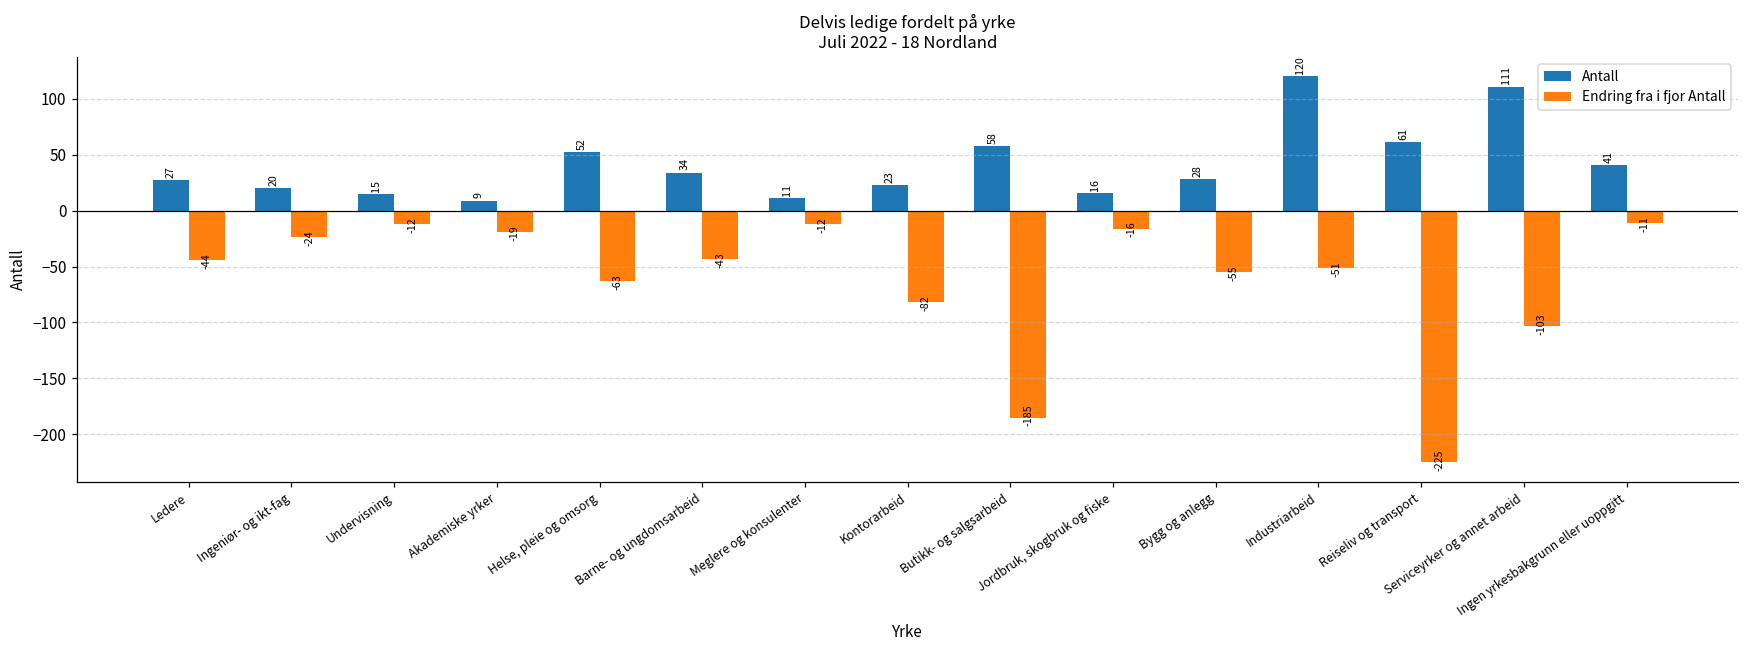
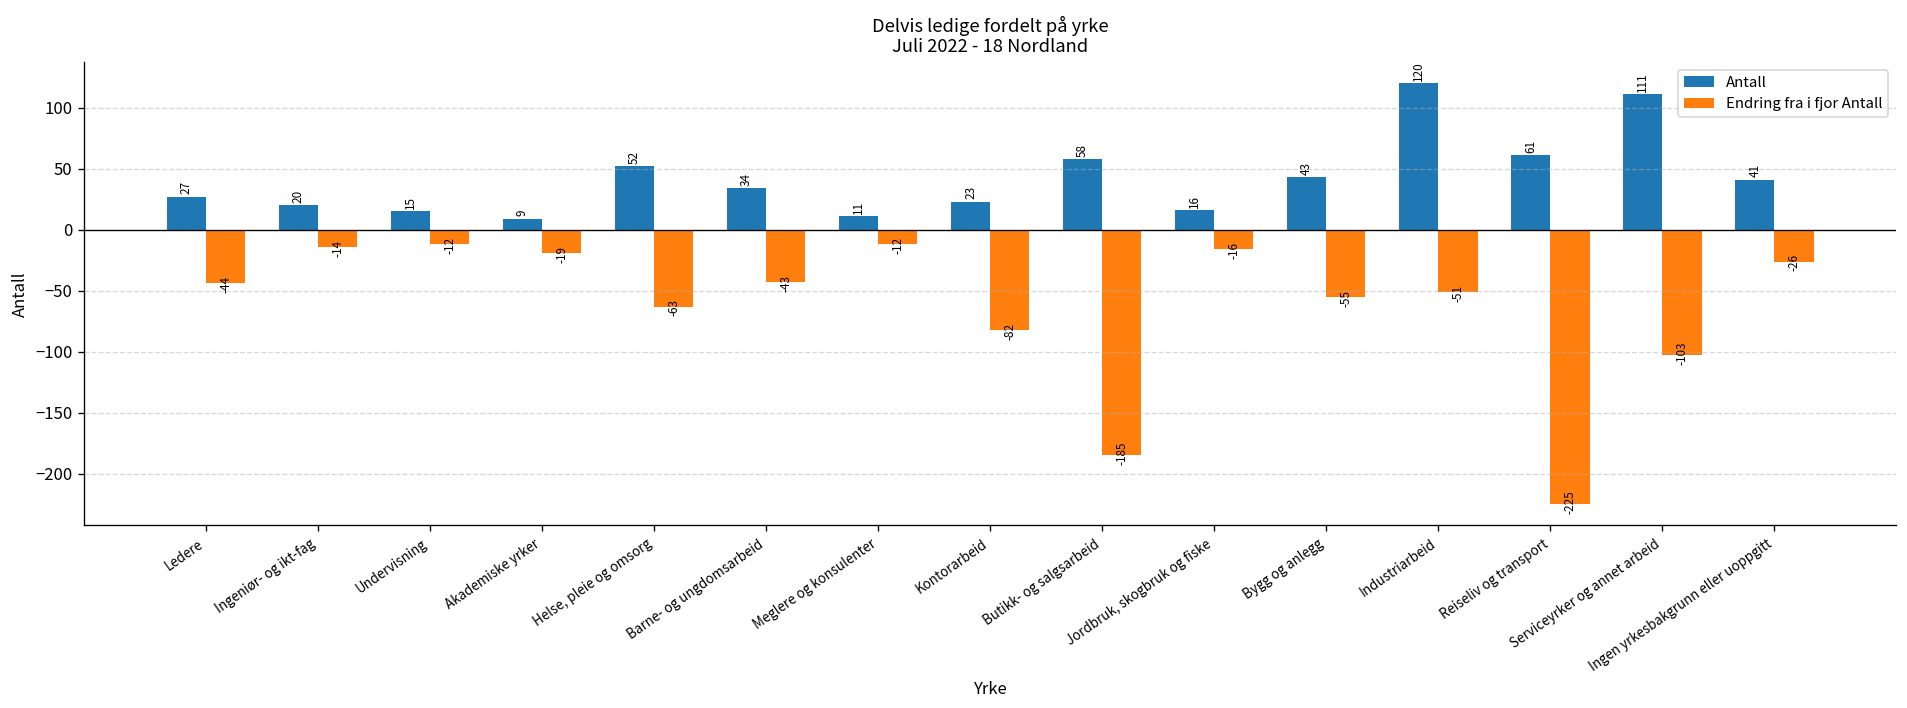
  {
    "Antall": {
      "Ledere": 27,
      "Ingeniør- og ikt-fag": 20,
      "Undervisning": 15,
      "Akademiske yrker": 9,
      "Helse, pleie og omsorg": 52,
      "Barne- og ungdomsarbeid": 34,
      "Meglere og konsulenter": 11,
      "Kontorarbeid": 23,
      "Butikk- og salgsarbeid": 58,
      "Jordbruk, skogbruk og fiske": 16,
-     "Bygg og anlegg": 28,
+     "Bygg og anlegg": 43,
      "Industriarbeid": 120,
      "Reiseliv og transport": 61,
      "Serviceyrker og annet arbeid": 111,
      "Ingen yrkesbakgrunn eller uoppgitt": 41
    },
    "Endring fra i fjor Antall": {
      "Ledere": -44,
-     "Ingeniør- og ikt-fag": -24,
+     "Ingeniør- og ikt-fag": -14,
      "Undervisning": -12,
      "Akademiske yrker": -19,
      "Helse, pleie og omsorg": -63,
      "Barne- og ungdomsarbeid": -43,
      "Meglere og konsulenter": -12,
      "Kontorarbeid": -82,
      "Butikk- og salgsarbeid": -185,
      "Jordbruk, skogbruk og fiske": -16,
      "Bygg og anlegg": -55,
      "Industriarbeid": -51,
      "Reiseliv og transport": -225,
      "Serviceyrker og annet arbeid": -103,
-     "Ingen yrkesbakgrunn eller uoppgitt": -11
+     "Ingen yrkesbakgrunn eller uoppgitt": -26
    }
  }
